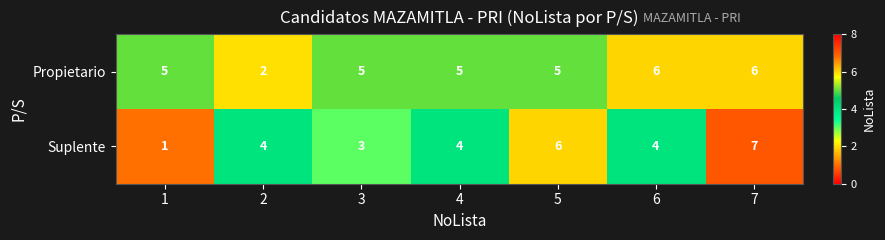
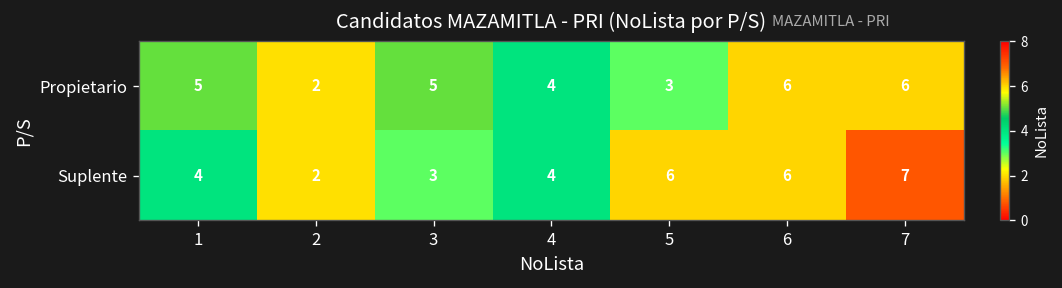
  {
    "Propietario": {
      "1": 5,
      "2": 2,
      "3": 5,
-     "4": 5,
-     "5": 5,
+     "4": 4,
+     "5": 3,
      "6": 6,
      "7": 6
    },
    "Suplente": {
-     "1": 1,
-     "2": 4,
+     "1": 4,
+     "2": 2,
      "3": 3,
      "4": 4,
      "5": 6,
-     "6": 4,
+     "6": 6,
      "7": 7
    }
  }
